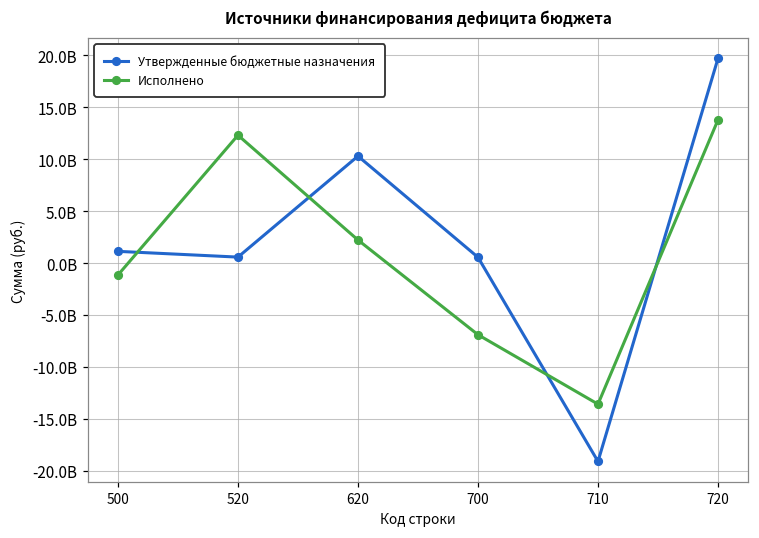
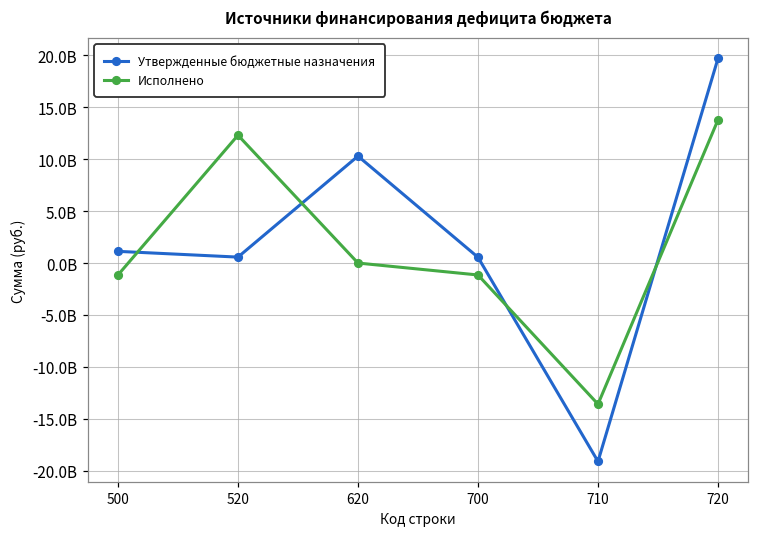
  {
    "Утвержденные бюджетные назначения": {
      "500": 1000000000,
      "520": 1000000000,
      "620": 10000000000,
      "700": 1000000000,
      "710": -19000000000,
      "720": 20000000000
    },
    "Исполнено": {
      "500": -1000000000,
      "520": 12000000000,
-     "620": 2000000000,
-     "700": -7000000000,
+     "620": 0,
+     "700": -1000000000,
      "710": -14000000000,
      "720": 14000000000
    }
  }
